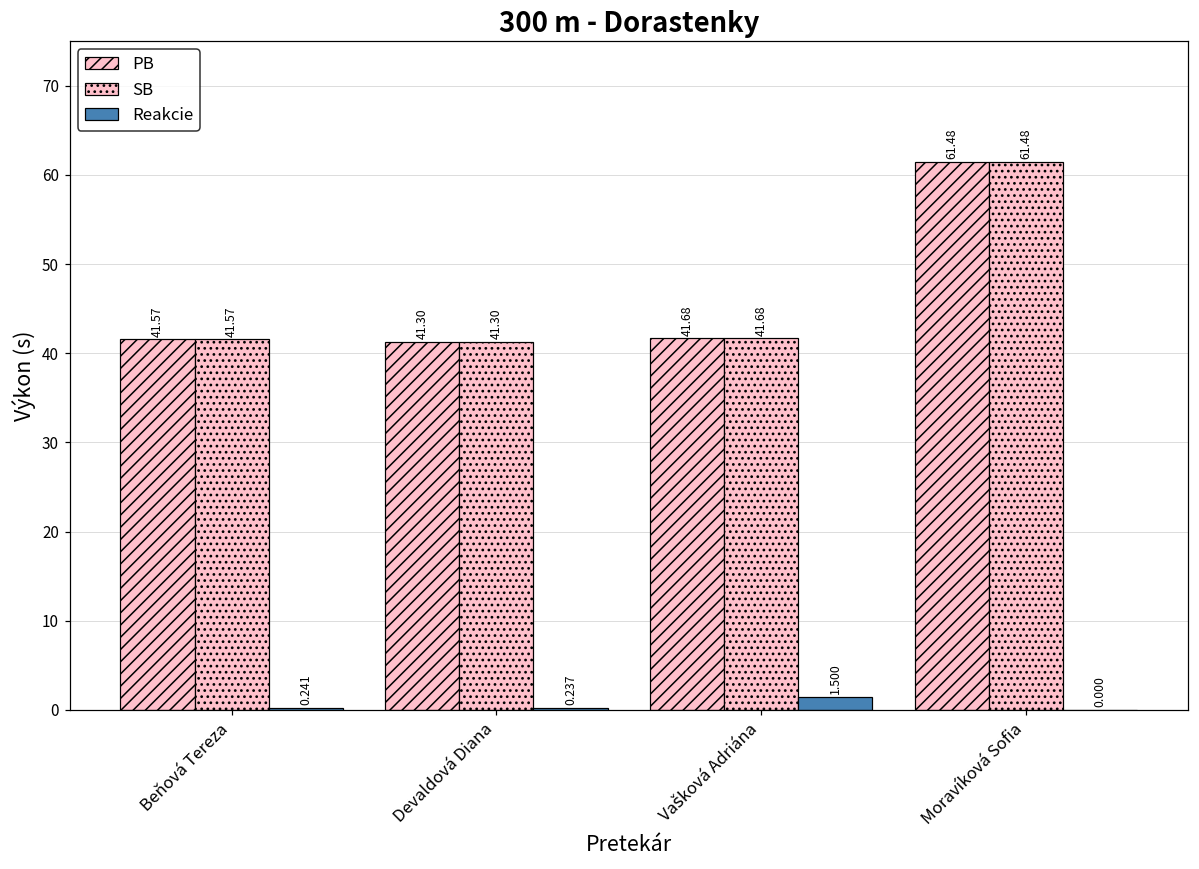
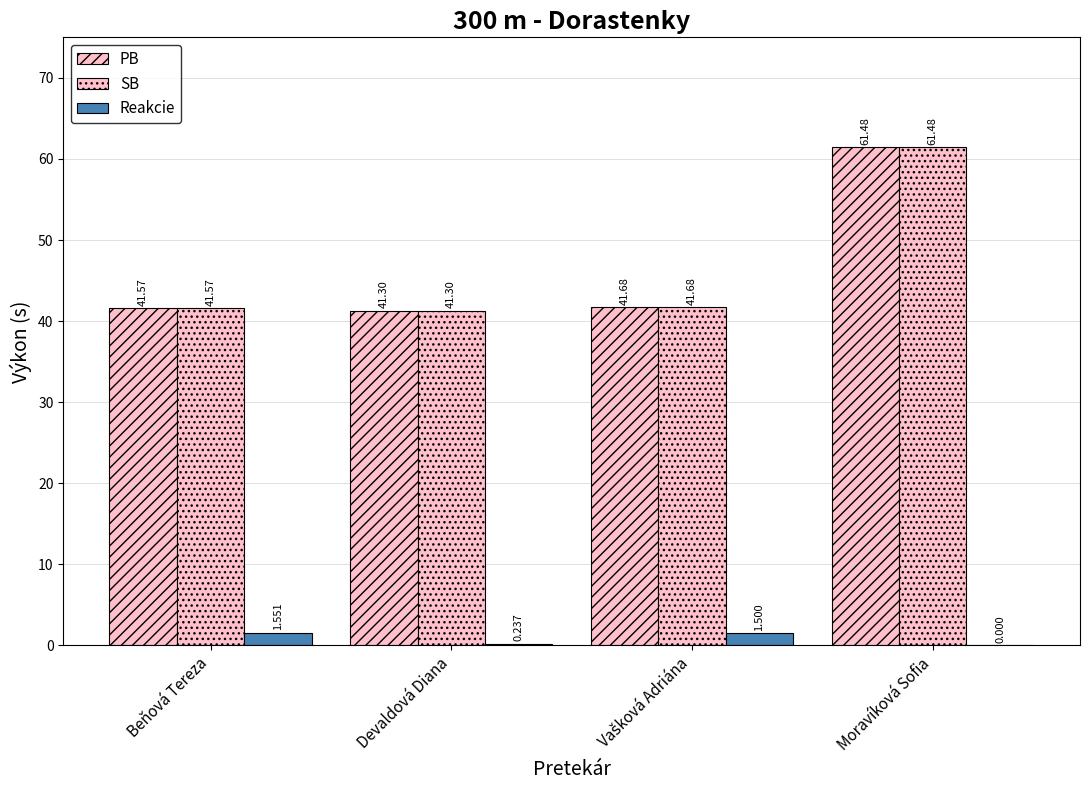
  {
    "Reakcie": {
-     "Beňová Tereza": 0.241,
+     "Beňová Tereza": 1.551,
      "Devaldová Diana": 0.237,
      "Vašková Adriána": 1.500,
      "Moravíková Sofia": 0.000
    }
  }
